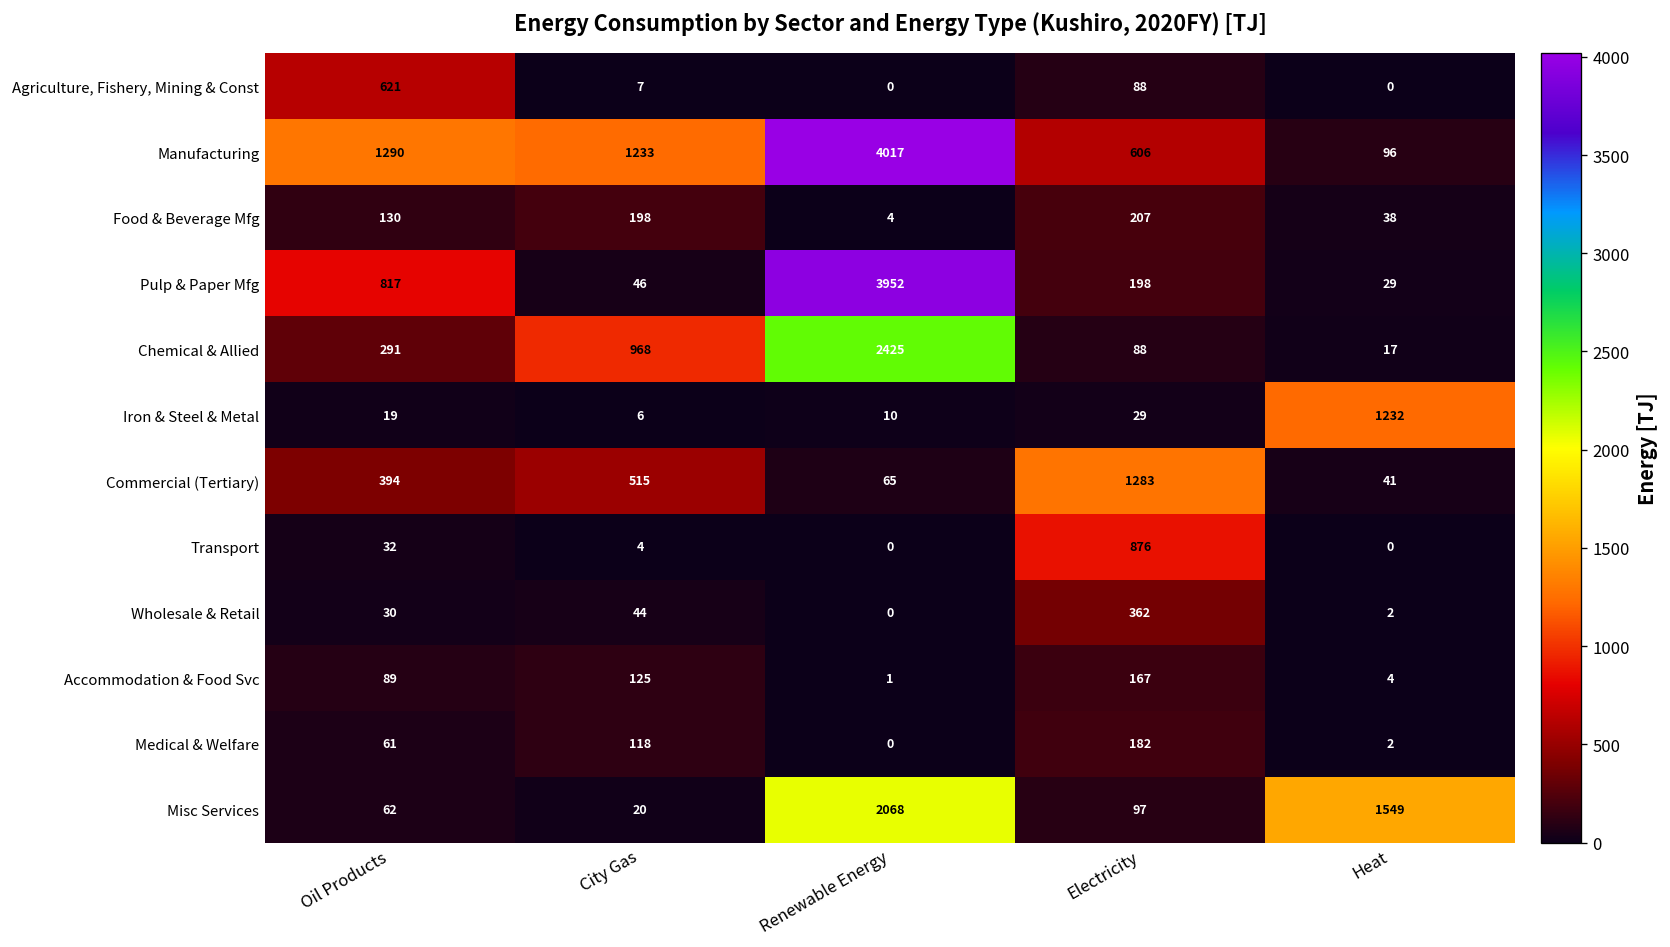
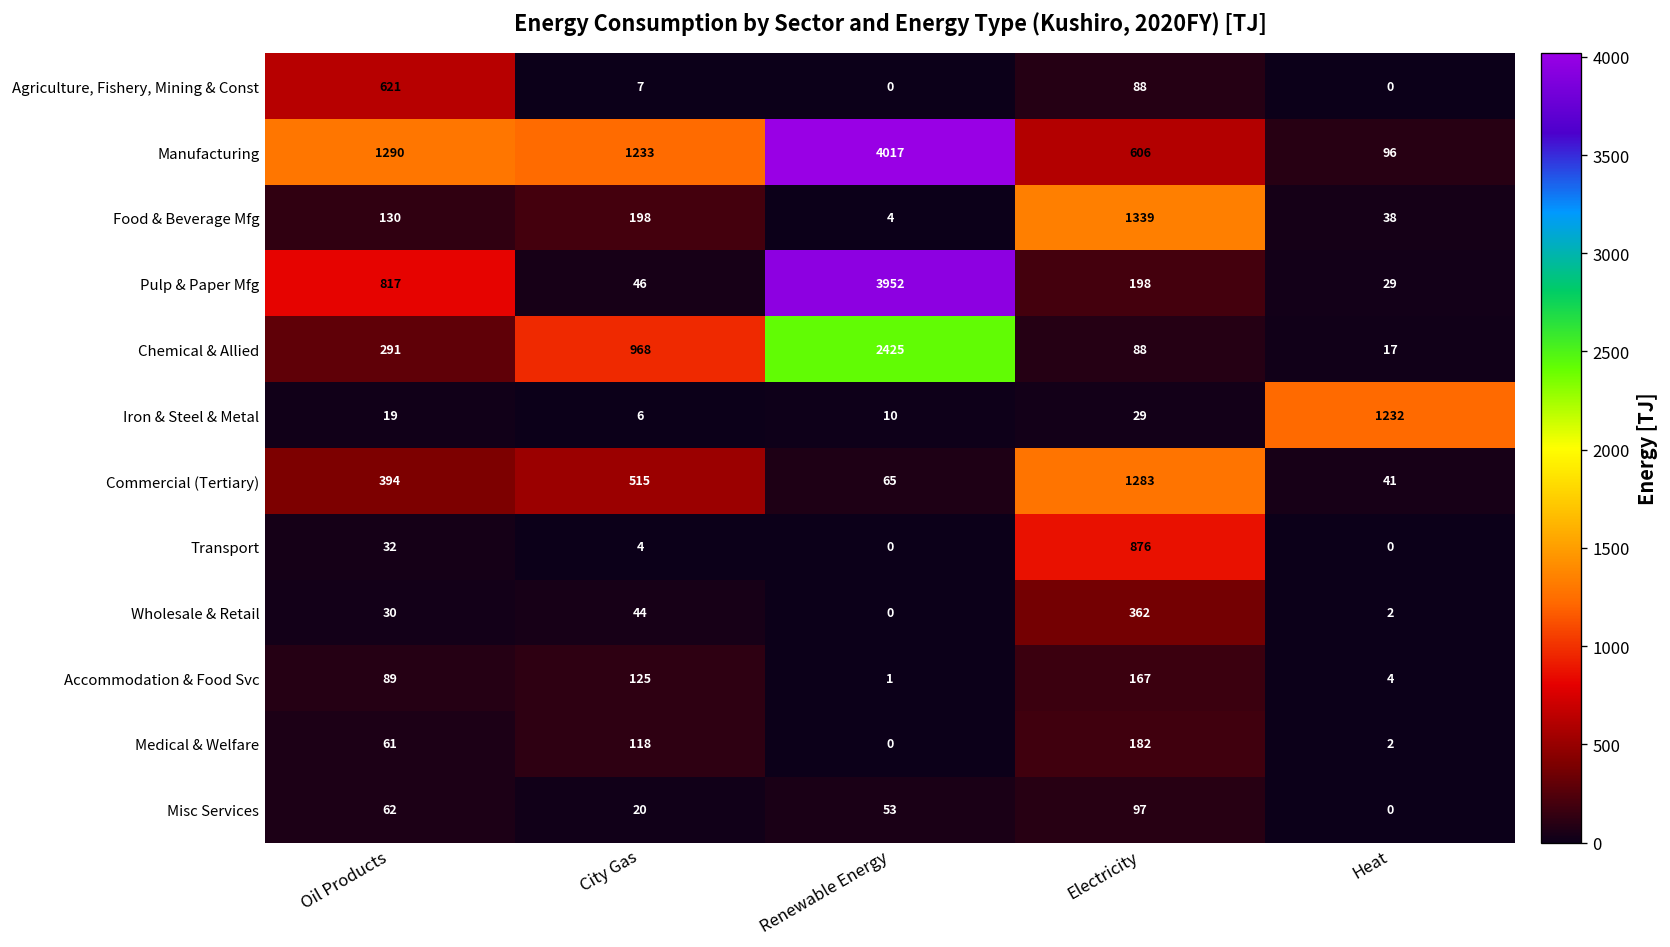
  {
    "Agriculture, Fishery, Mining & Const": {
      "Oil Products": 621,
      "City Gas": 7,
      "Renewable Energy": 0,
      "Electricity": 88,
      "Heat": 0
    },
    "Manufacturing": {
      "Oil Products": 1290,
      "City Gas": 1233,
      "Renewable Energy": 4017,
      "Electricity": 606,
      "Heat": 96
    },
    "Food & Beverage Mfg": {
      "Oil Products": 130,
      "City Gas": 198,
      "Renewable Energy": 4,
-     "Electricity": 207,
+     "Electricity": 1339,
      "Heat": 38
    },
    "Pulp & Paper Mfg": {
      "Oil Products": 817,
      "City Gas": 46,
      "Renewable Energy": 3952,
      "Electricity": 198,
      "Heat": 29
    },
    "Chemical & Allied": {
      "Oil Products": 291,
      "City Gas": 968,
      "Renewable Energy": 2425,
      "Electricity": 88,
      "Heat": 17
    },
    "Iron & Steel & Metal": {
      "Oil Products": 19,
      "City Gas": 6,
      "Renewable Energy": 10,
      "Electricity": 29,
      "Heat": 1232
    },
    "Commercial (Tertiary)": {
      "Oil Products": 394,
      "City Gas": 515,
      "Renewable Energy": 65,
      "Electricity": 1283,
      "Heat": 41
    },
    "Transport": {
      "Oil Products": 32,
      "City Gas": 4,
      "Renewable Energy": 0,
      "Electricity": 876,
      "Heat": 0
    },
    "Wholesale & Retail": {
      "Oil Products": 30,
      "City Gas": 44,
      "Renewable Energy": 0,
      "Electricity": 362,
      "Heat": 2
    },
    "Accommodation & Food Svc": {
      "Oil Products": 89,
      "City Gas": 125,
      "Renewable Energy": 1,
      "Electricity": 167,
      "Heat": 4
    },
    "Medical & Welfare": {
      "Oil Products": 61,
      "City Gas": 118,
      "Renewable Energy": 0,
      "Electricity": 182,
      "Heat": 2
    },
    "Misc Services": {
      "Oil Products": 62,
      "City Gas": 20,
-     "Renewable Energy": 2068,
+     "Renewable Energy": 53,
      "Electricity": 97,
-     "Heat": 1549
+     "Heat": 0
    }
  }
